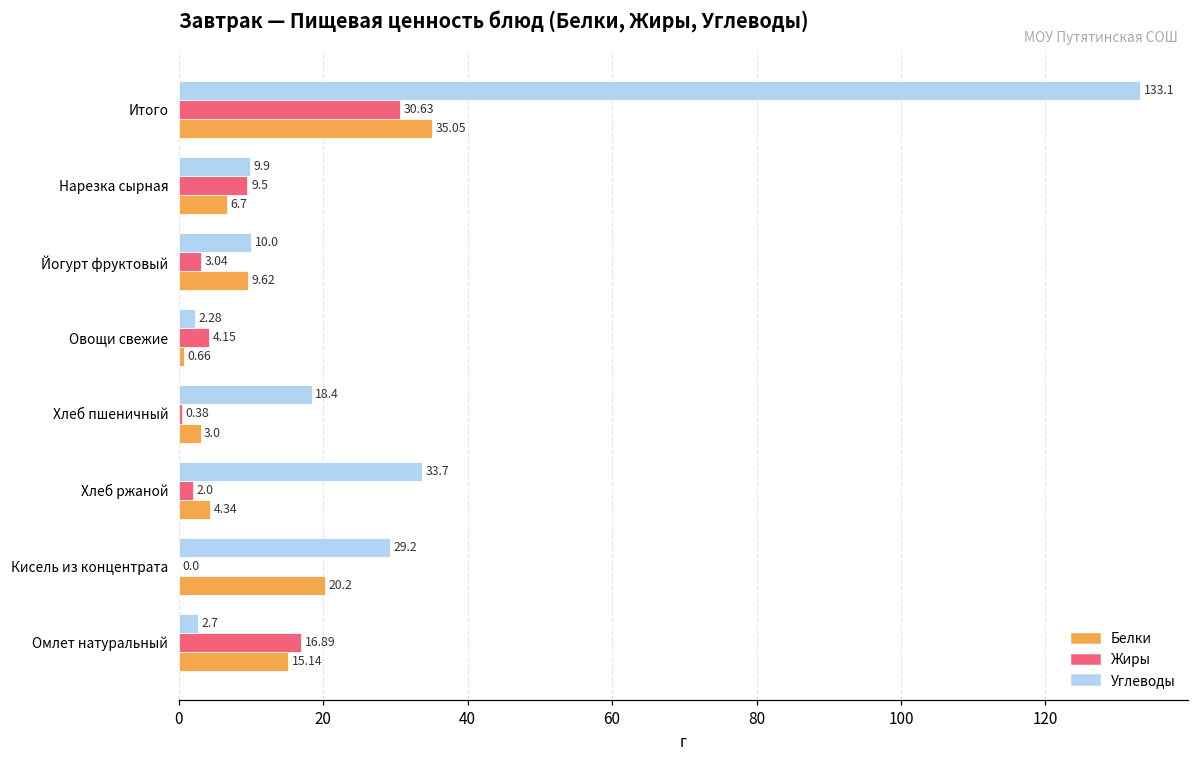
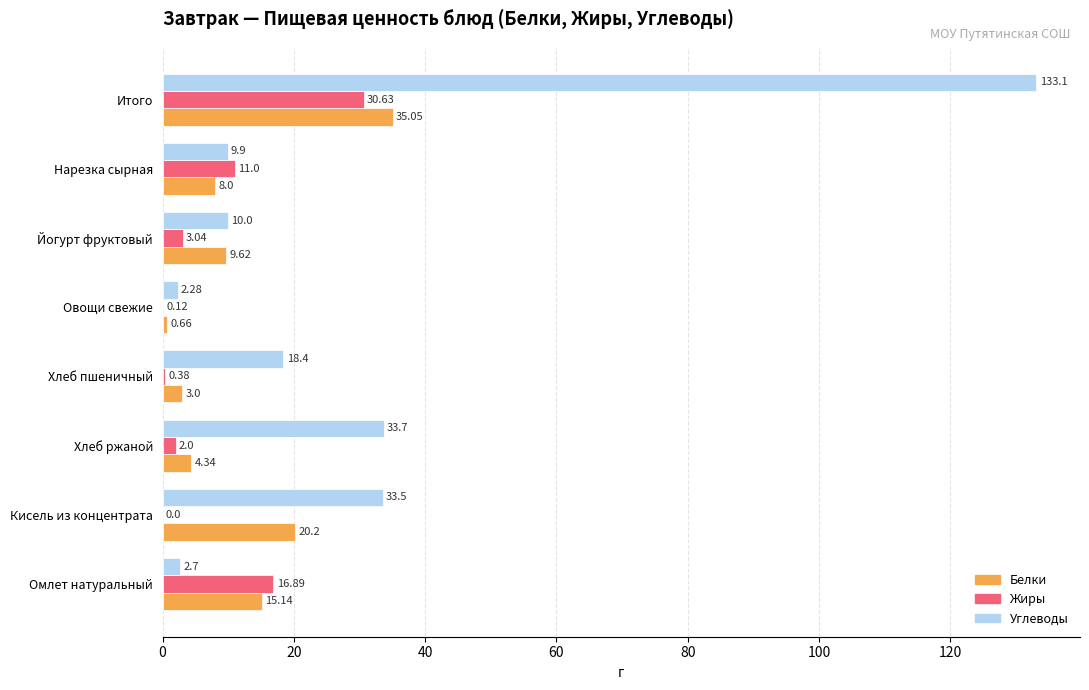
  {
    "Белки": {
      "Итого": 35.05,
-     "Нарезка сырная": 6.7,
+     "Нарезка сырная": 8.0,
      "Йогурт фруктовый": 9.62,
      "Овощи свежие": 0.66,
      "Хлеб пшеничный": 3.0,
      "Хлеб ржаной": 4.34,
      "Кисель из концентрата": 20.2,
      "Омлет натуральный": 15.14
    },
    "Жиры": {
      "Итого": 30.63,
-     "Нарезка сырная": 9.5,
+     "Нарезка сырная": 11.0,
      "Йогурт фруктовый": 3.04,
-     "Овощи свежие": 4.15,
+     "Овощи свежие": 0.12,
      "Хлеб пшеничный": 0.38,
      "Хлеб ржаной": 2.0,
      "Кисель из концентрата": 0.0,
      "Омлет натуральный": 16.89
    },
    "Углеводы": {
      "Итого": 133.1,
      "Нарезка сырная": 9.9,
      "Йогурт фруктовый": 10.0,
      "Овощи свежие": 2.28,
      "Хлеб пшеничный": 18.4,
      "Хлеб ржаной": 33.7,
-     "Кисель из концентрата": 29.2,
+     "Кисель из концентрата": 33.5,
      "Омлет натуральный": 2.7
    }
  }
